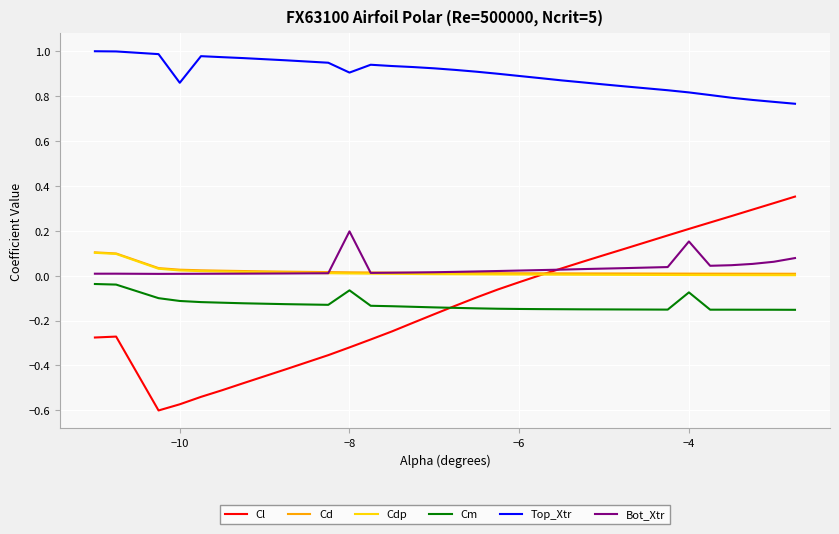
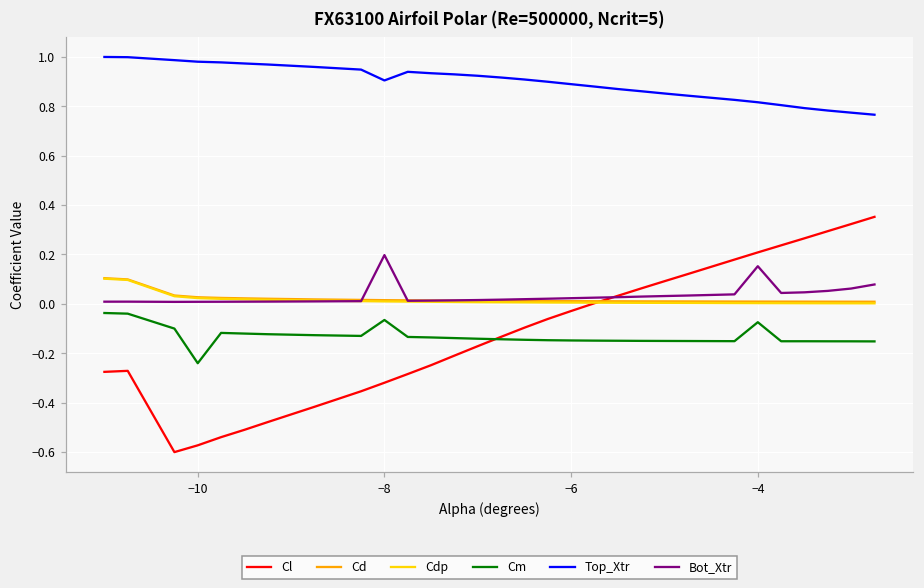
  {
    "Cl": {
      "−10": -0.57,
      "−8": -0.32,
      "−6": -0.03,
      "−4": 0.21
    },
    "Cm": {
-     "−10": -0.11,
+     "−10": -0.24,
      "−8": -0.07,
      "−6": -0.15,
      "−4": -0.07
    },
    "Top_Xtr": {
-     "−10": 0.86,
+     "−10": 0.98,
      "−8": 0.90,
      "−6": 0.89,
      "−4": 0.82
    },
    "Bot_Xtr": {
      "−10": 0.01,
      "−8": 0.20,
      "−6": 0.02,
      "−4": 0.15
    }
  }
